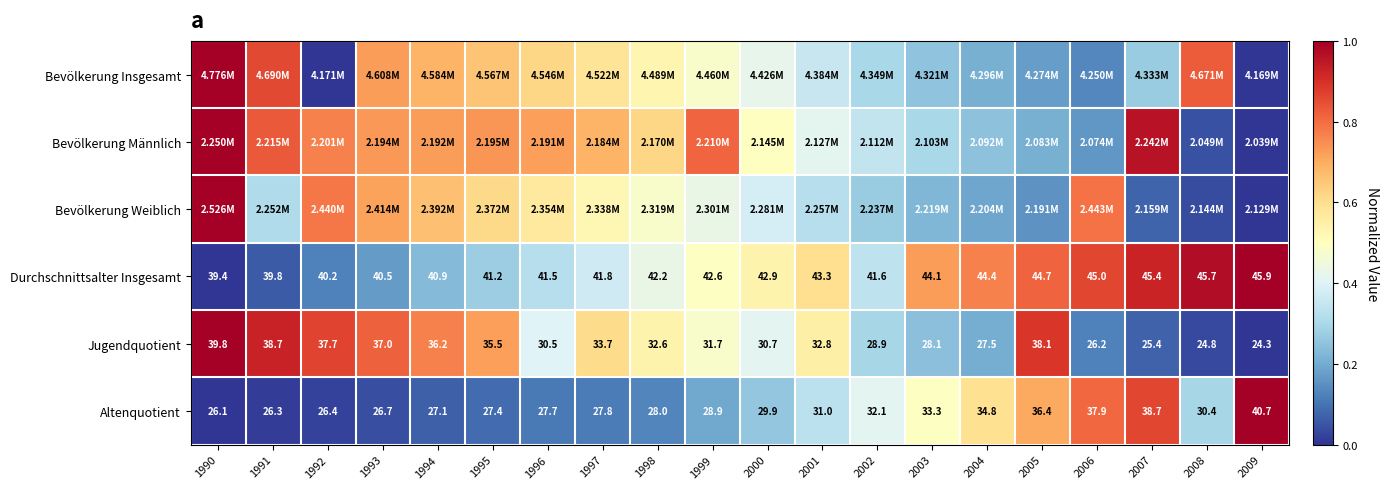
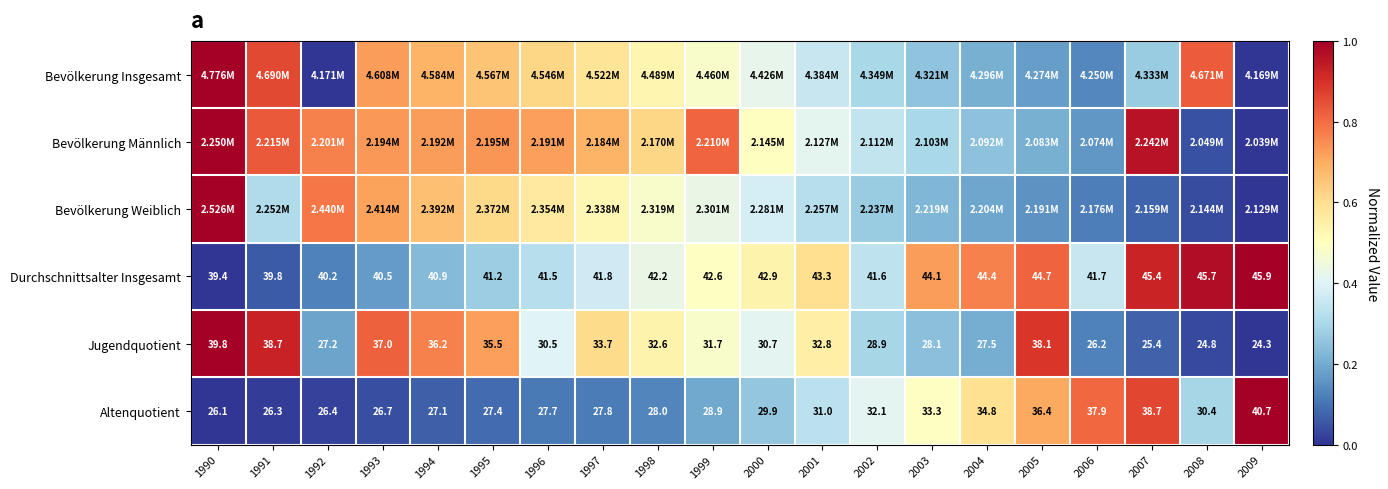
  {
    "Bevölkerung Insgesamt": {
      "1990": "4.776M",
      "1991": "4.690M",
      "1992": "4.171M",
      "1993": "4.608M",
      "1994": "4.584M",
      "1995": "4.567M",
      "1996": "4.546M",
      "1997": "4.522M",
      "1998": "4.489M",
      "1999": "4.460M",
      "2000": "4.426M",
      "2001": "4.384M",
      "2002": "4.349M",
      "2003": "4.321M",
      "2004": "4.296M",
      "2005": "4.274M",
      "2006": "4.250M",
      "2007": "4.333M",
      "2008": "4.671M",
      "2009": "4.169M"
    },
    "Bevölkerung Männlich": {
      "1990": "2.250M",
      "1991": "2.215M",
      "1992": "2.201M",
      "1993": "2.194M",
      "1994": "2.192M",
      "1995": "2.195M",
      "1996": "2.191M",
      "1997": "2.184M",
      "1998": "2.170M",
      "1999": "2.210M",
      "2000": "2.145M",
      "2001": "2.127M",
      "2002": "2.112M",
      "2003": "2.103M",
      "2004": "2.092M",
      "2005": "2.083M",
      "2006": "2.074M",
      "2007": "2.242M",
      "2008": "2.049M",
      "2009": "2.039M"
    },
    "Bevölkerung Weiblich": {
      "1990": "2.526M",
      "1991": "2.252M",
      "1992": "2.440M",
      "1993": "2.414M",
      "1994": "2.392M",
      "1995": "2.372M",
      "1996": "2.354M",
      "1997": "2.338M",
      "1998": "2.319M",
      "1999": "2.301M",
      "2000": "2.281M",
      "2001": "2.257M",
      "2002": "2.237M",
      "2003": "2.219M",
      "2004": "2.204M",
      "2005": "2.191M",
-     "2006": "2.443M",
+     "2006": "2.176M",
      "2007": "2.159M",
      "2008": "2.144M",
      "2009": "2.129M"
    },
    "Durchschnittsalter Insgesamt": {
      "1990": "39.4",
      "1991": "39.8",
      "1992": "40.2",
      "1993": "40.5",
      "1994": "40.9",
      "1995": "41.2",
      "1996": "41.5",
      "1997": "41.8",
      "1998": "42.2",
      "1999": "42.6",
      "2000": "42.9",
      "2001": "43.3",
      "2002": "41.6",
      "2003": "44.1",
      "2004": "44.4",
      "2005": "44.7",
-     "2006": "45.0",
+     "2006": "41.7",
      "2007": "45.4",
      "2008": "45.7",
      "2009": "45.9"
    },
    "Jugendquotient": {
      "1990": "39.8",
      "1991": "38.7",
-     "1992": "37.7",
+     "1992": "27.2",
      "1993": "37.0",
      "1994": "36.2",
      "1995": "35.5",
      "1996": "30.5",
      "1997": "33.7",
      "1998": "32.6",
      "1999": "31.7",
      "2000": "30.7",
      "2001": "32.8",
      "2002": "28.9",
      "2003": "28.1",
      "2004": "27.5",
      "2005": "38.1",
      "2006": "26.2",
      "2007": "25.4",
      "2008": "24.8",
      "2009": "24.3"
    },
    "Altenquotient": {
      "1990": "26.1",
      "1991": "26.3",
      "1992": "26.4",
      "1993": "26.7",
      "1994": "27.1",
      "1995": "27.4",
      "1996": "27.7",
      "1997": "27.8",
      "1998": "28.0",
      "1999": "28.9",
      "2000": "29.9",
      "2001": "31.0",
      "2002": "32.1",
      "2003": "33.3",
      "2004": "34.8",
      "2005": "36.4",
      "2006": "37.9",
      "2007": "38.7",
      "2008": "30.4",
      "2009": "40.7"
    }
  }
